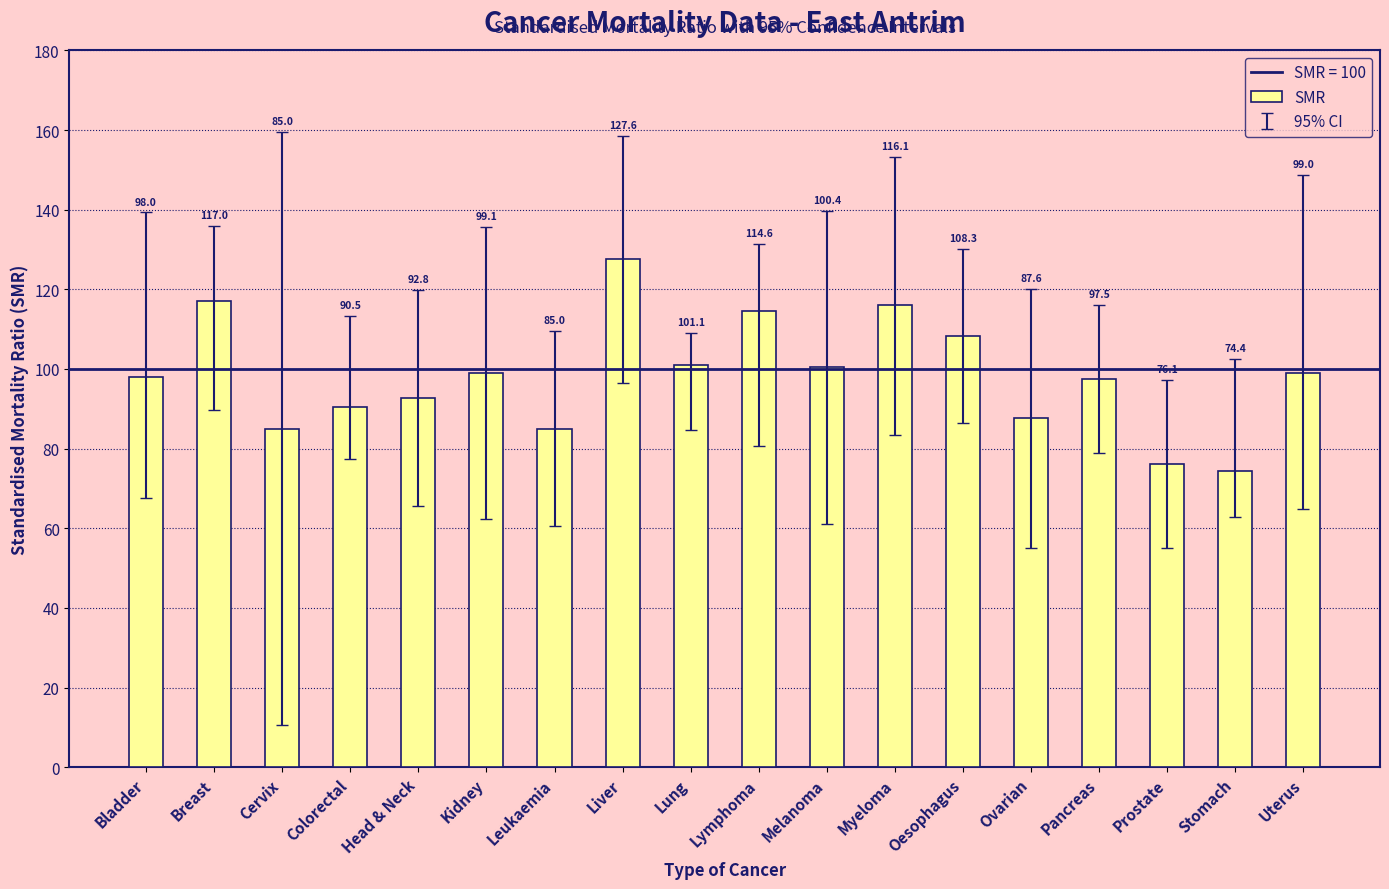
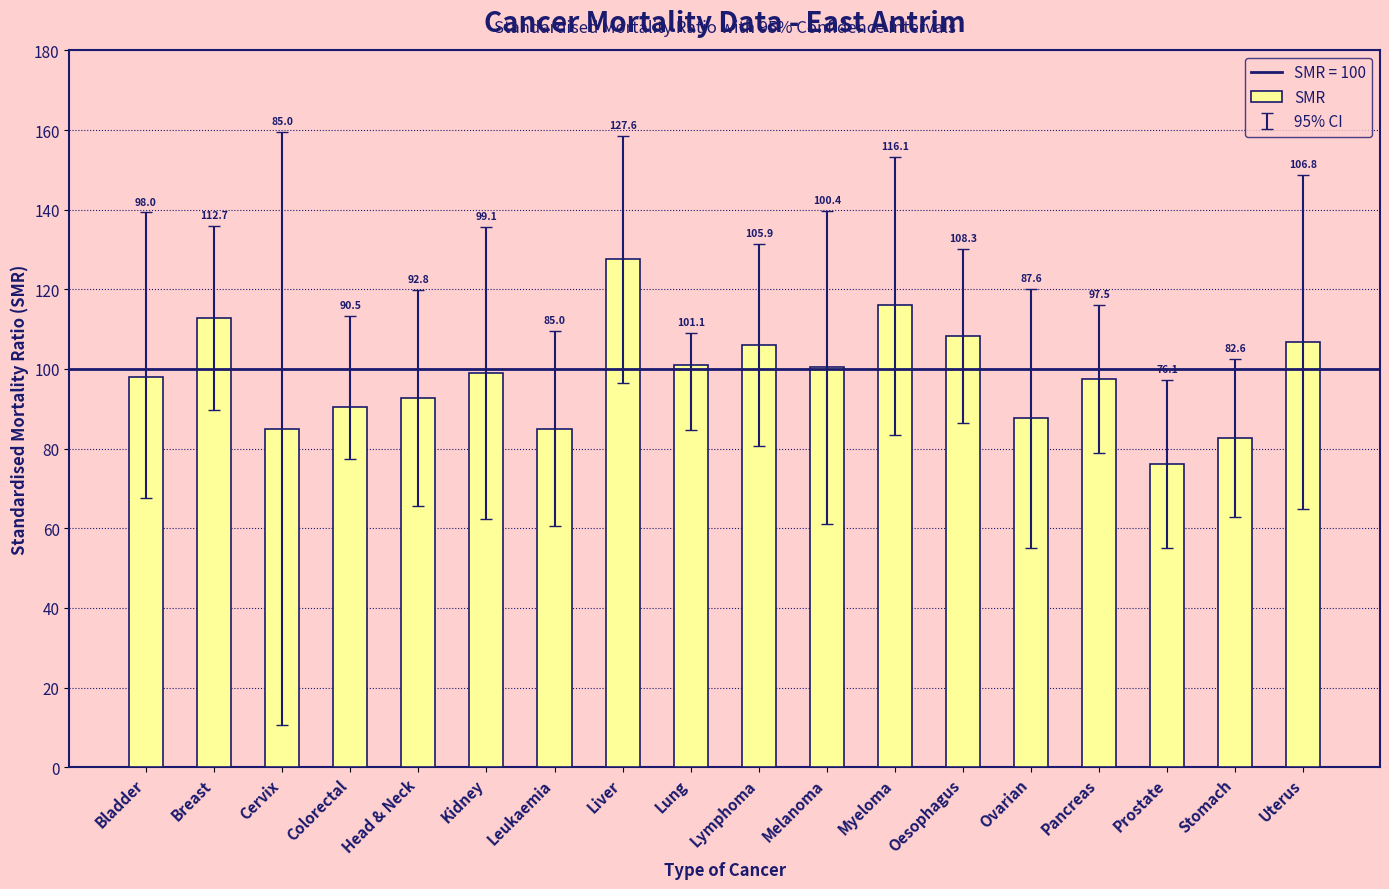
  {
    "SMR": {
-     "Breast": 117.0,
-     "Lymphoma": 114.6,
-     "Stomach": 74.4,
-     "Uterus": 99.0
+     "Breast": 112.7,
+     "Lymphoma": 105.9,
+     "Stomach": 82.6,
+     "Uterus": 106.8
    }
  }
